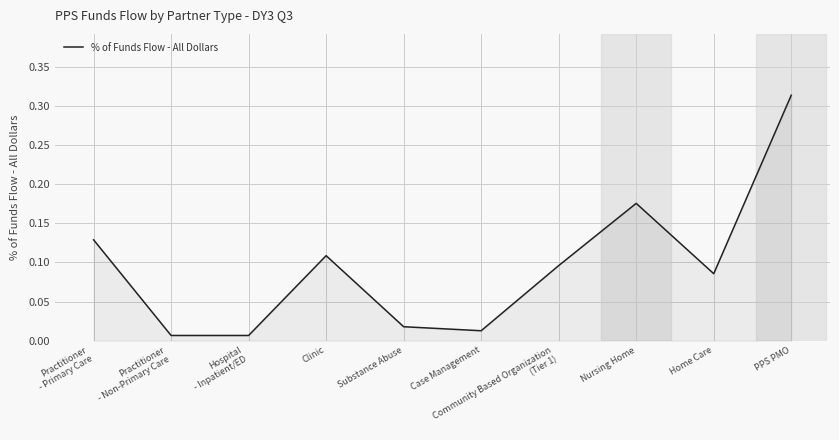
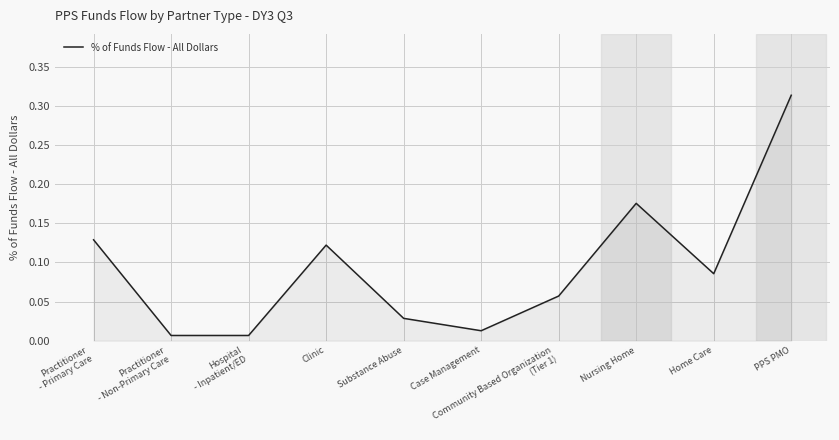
  {
    "Practitioner - Primary Care": 0.13,
    "Practitioner - Non-Primary Care": 0.01,
    "Hospital - Inpatient/ED": 0.01,
-   "Clinic": 0.11,
-   "Substance Abuse": 0.02,
+   "Clinic": 0.12,
+   "Substance Abuse": 0.03,
    "Case Management": 0.01,
-   "Community Based Organization (Tier 1)": 0.10,
+   "Community Based Organization (Tier 1)": 0.06,
    "Nursing Home": 0.18,
    "Home Care": 0.09,
    "PPS PMO": 0.31
  }
